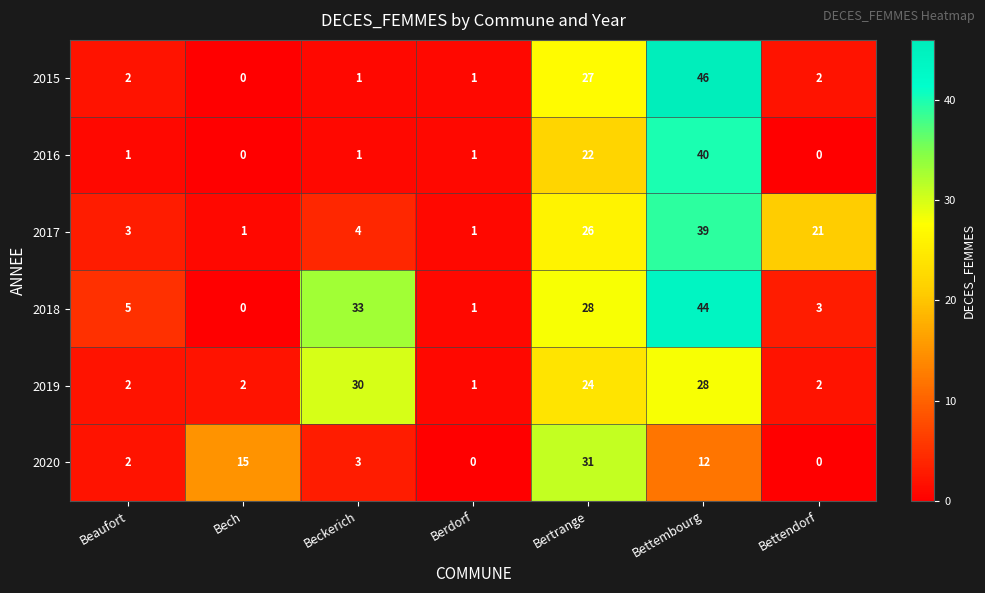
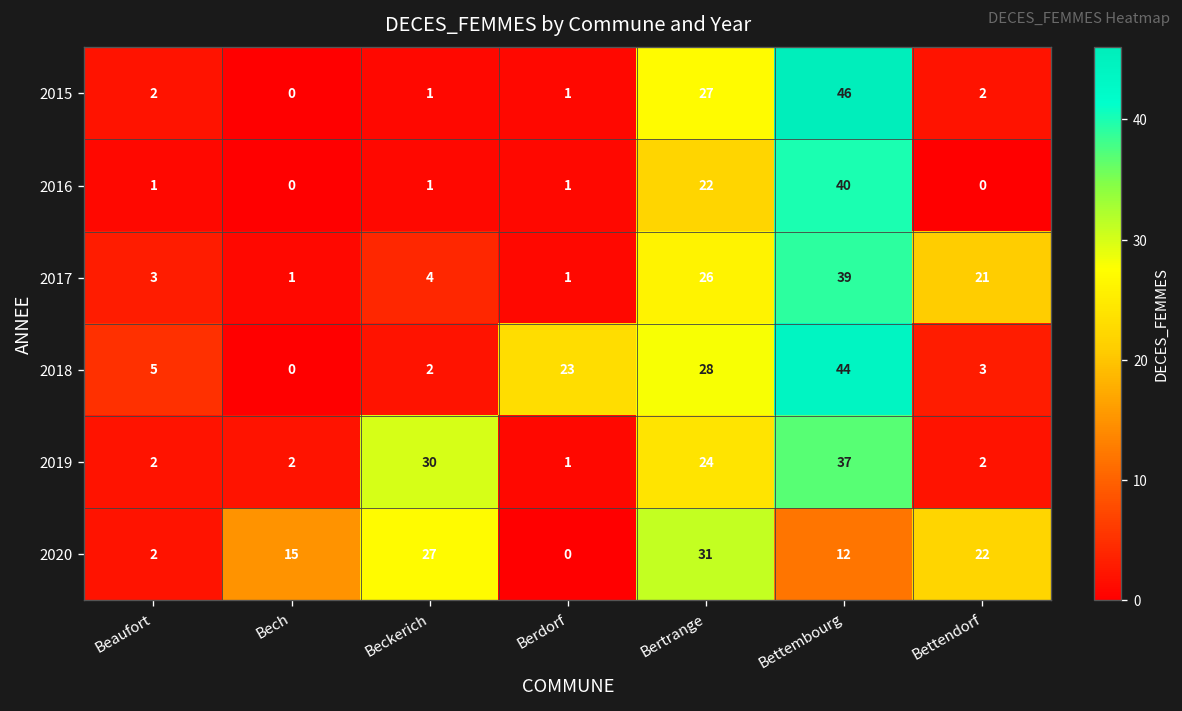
  {
    "2015": {
      "Beaufort": 2,
      "Bech": 0,
      "Beckerich": 1,
      "Berdorf": 1,
      "Bertrange": 27,
      "Bettembourg": 46,
      "Bettendorf": 2
    },
    "2016": {
      "Beaufort": 1,
      "Bech": 0,
      "Beckerich": 1,
      "Berdorf": 1,
      "Bertrange": 22,
      "Bettembourg": 40,
      "Bettendorf": 0
    },
    "2017": {
      "Beaufort": 3,
      "Bech": 1,
      "Beckerich": 4,
      "Berdorf": 1,
      "Bertrange": 26,
      "Bettembourg": 39,
      "Bettendorf": 21
    },
    "2018": {
      "Beaufort": 5,
      "Bech": 0,
-     "Beckerich": 33,
-     "Berdorf": 1,
+     "Beckerich": 2,
+     "Berdorf": 23,
      "Bertrange": 28,
      "Bettembourg": 44,
      "Bettendorf": 3
    },
    "2019": {
      "Beaufort": 2,
      "Bech": 2,
      "Beckerich": 30,
      "Berdorf": 1,
      "Bertrange": 24,
-     "Bettembourg": 28,
+     "Bettembourg": 37,
      "Bettendorf": 2
    },
    "2020": {
      "Beaufort": 2,
      "Bech": 15,
-     "Beckerich": 3,
+     "Beckerich": 27,
      "Berdorf": 0,
      "Bertrange": 31,
      "Bettembourg": 12,
-     "Bettendorf": 0
+     "Bettendorf": 22
    }
  }
